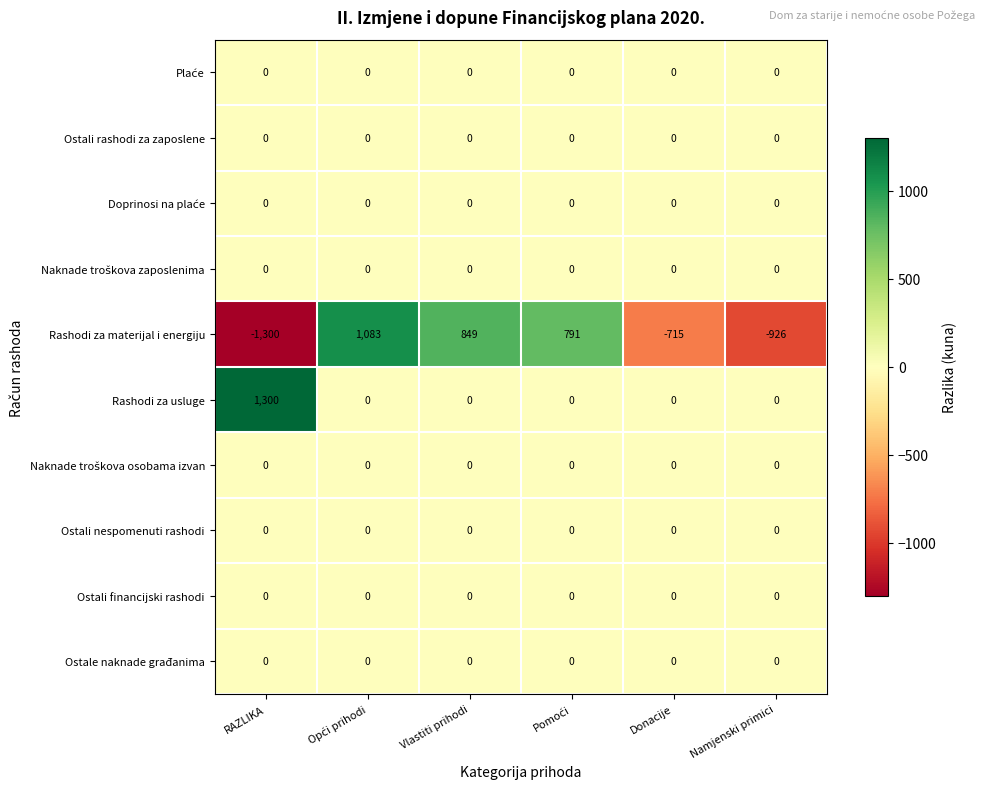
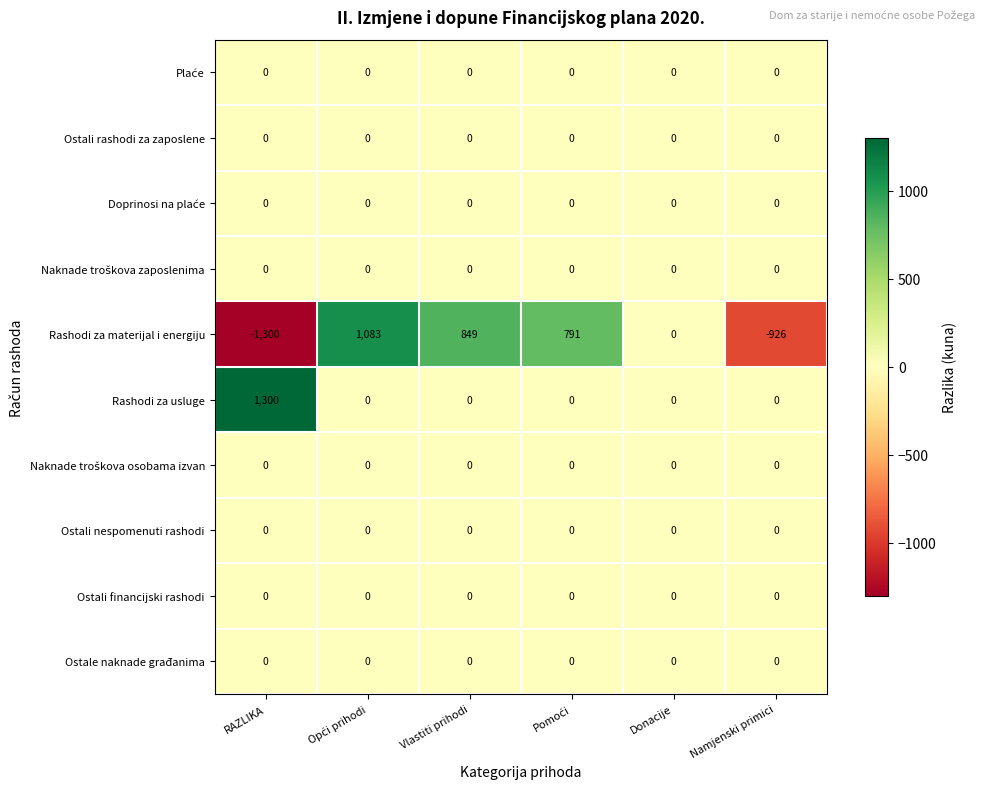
  {
    "Plaće": {
      "RAZLIKA": "0",
      "Opći prihodi": "0",
      "Vlastiti prihodi": "0",
      "Pomoći": "0",
      "Donacije": "0",
      "Namjenski primici": "0"
    },
    "Ostali rashodi za zaposlene": {
      "RAZLIKA": "0",
      "Opći prihodi": "0",
      "Vlastiti prihodi": "0",
      "Pomoći": "0",
      "Donacije": "0",
      "Namjenski primici": "0"
    },
    "Doprinosi na plaće": {
      "RAZLIKA": "0",
      "Opći prihodi": "0",
      "Vlastiti prihodi": "0",
      "Pomoći": "0",
      "Donacije": "0",
      "Namjenski primici": "0"
    },
    "Naknade troškova zaposlenima": {
      "RAZLIKA": "0",
      "Opći prihodi": "0",
      "Vlastiti prihodi": "0",
      "Pomoći": "0",
      "Donacije": "0",
      "Namjenski primici": "0"
    },
    "Rashodi za materijal i energiju": {
      "RAZLIKA": "-1,300",
      "Opći prihodi": "1,083",
      "Vlastiti prihodi": "849",
      "Pomoći": "791",
-     "Donacije": "-715",
+     "Donacije": "0",
      "Namjenski primici": "-926"
    },
    "Rashodi za usluge": {
      "RAZLIKA": "1,300",
      "Opći prihodi": "0",
      "Vlastiti prihodi": "0",
      "Pomoći": "0",
      "Donacije": "0",
      "Namjenski primici": "0"
    },
    "Naknade troškova osobama izvan": {
      "RAZLIKA": "0",
      "Opći prihodi": "0",
      "Vlastiti prihodi": "0",
      "Pomoći": "0",
      "Donacije": "0",
      "Namjenski primici": "0"
    },
    "Ostali nespomenuti rashodi": {
      "RAZLIKA": "0",
      "Opći prihodi": "0",
      "Vlastiti prihodi": "0",
      "Pomoći": "0",
      "Donacije": "0",
      "Namjenski primici": "0"
    },
    "Ostali financijski rashodi": {
      "RAZLIKA": "0",
      "Opći prihodi": "0",
      "Vlastiti prihodi": "0",
      "Pomoći": "0",
      "Donacije": "0",
      "Namjenski primici": "0"
    },
    "Ostale naknade građanima": {
      "RAZLIKA": "0",
      "Opći prihodi": "0",
      "Vlastiti prihodi": "0",
      "Pomoći": "0",
      "Donacije": "0",
      "Namjenski primici": "0"
    }
  }
